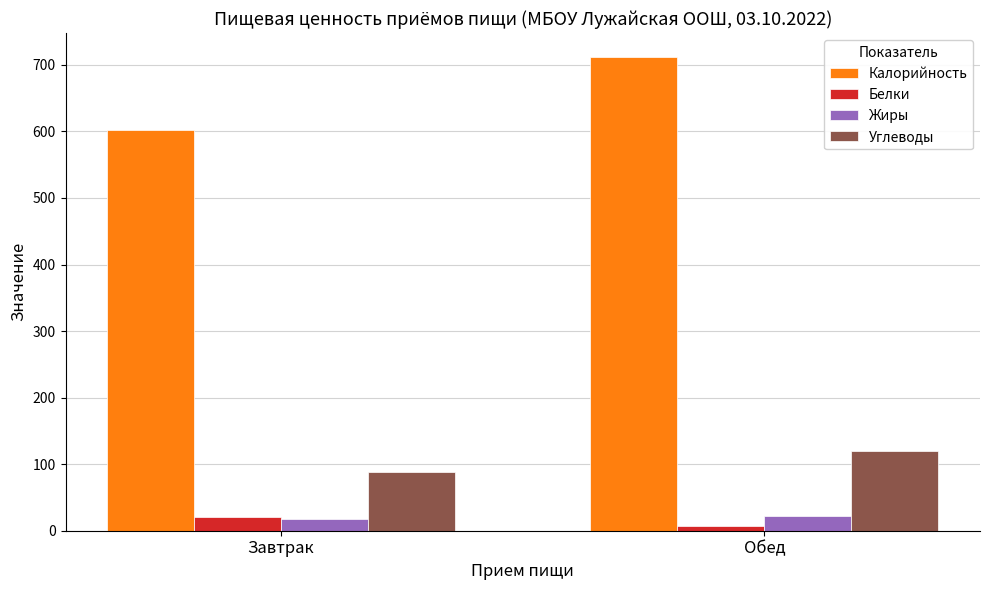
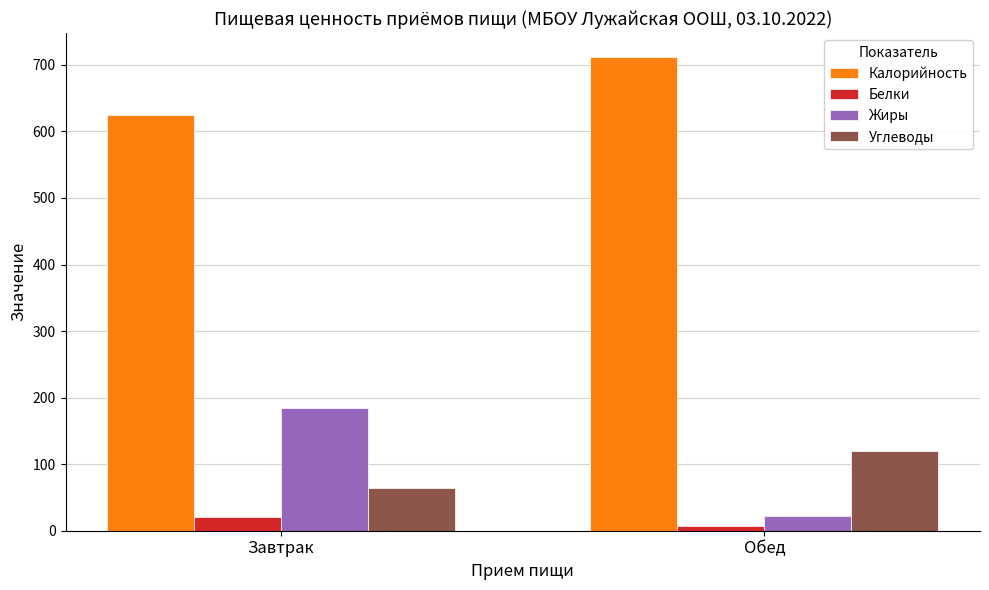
  {
    "Калорийность": {
-     "Завтрак": 600,
+     "Завтрак": 620,
      "Обед": 710
    },
    "Белки": {
      "Завтрак": 20,
      "Обед": 10
    },
    "Жиры": {
-     "Завтрак": 20,
+     "Завтрак": 180,
      "Обед": 20
    },
    "Углеводы": {
-     "Завтрак": 90,
+     "Завтрак": 60,
      "Обед": 120
    }
  }
